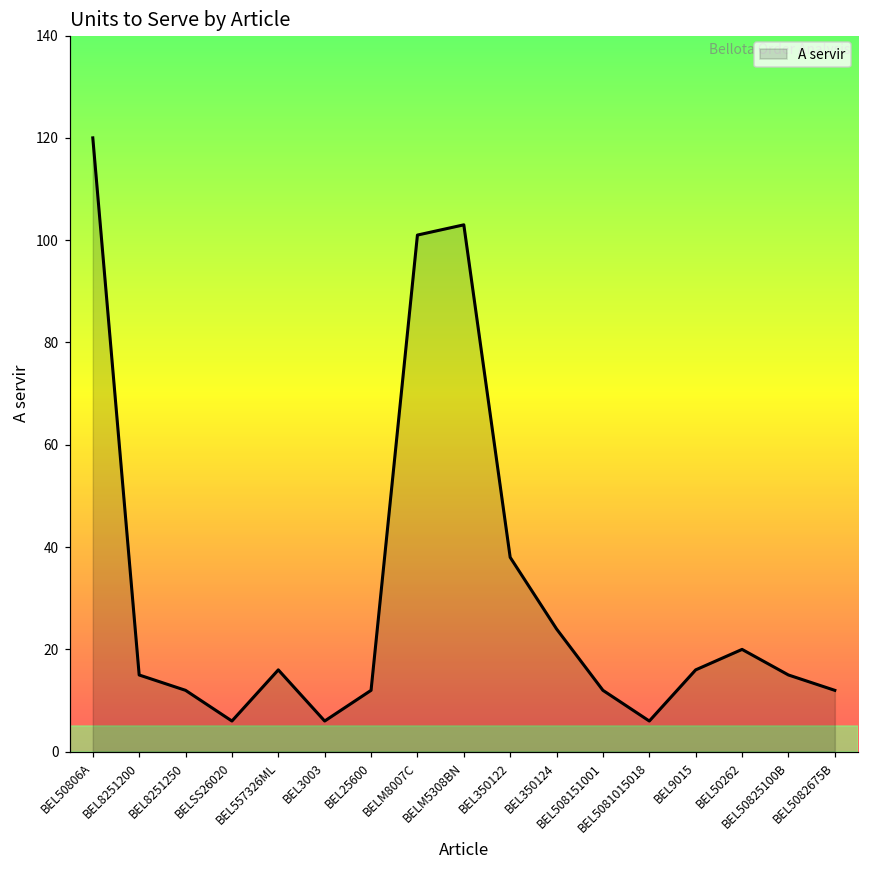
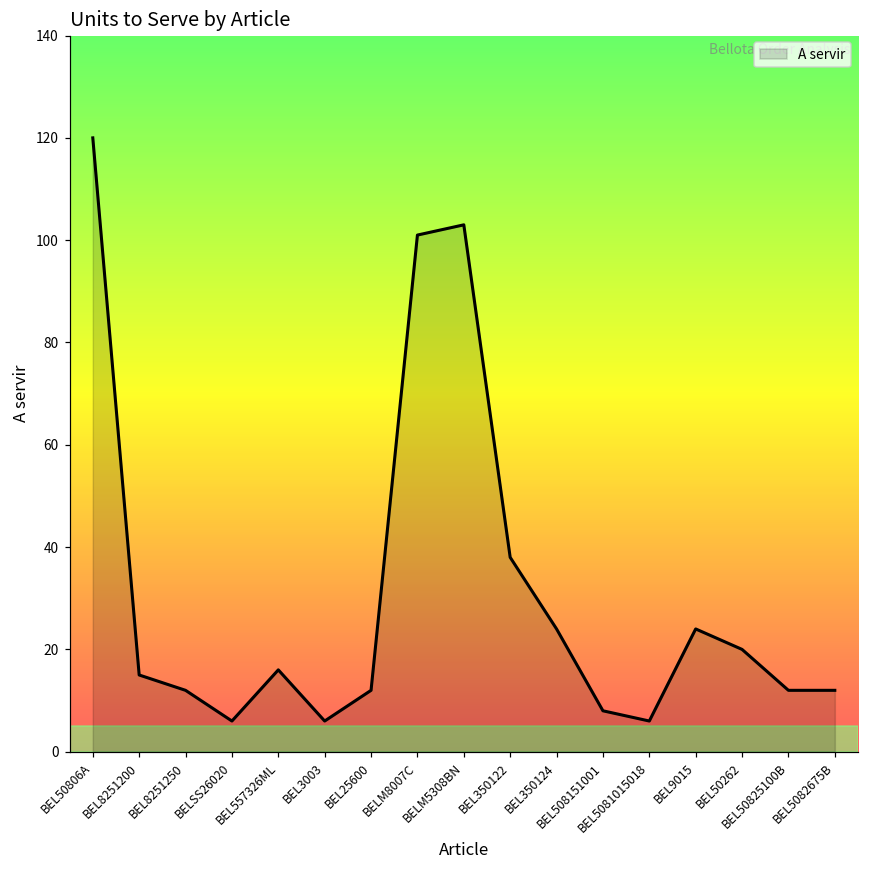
  {
    "BEL50806A": 120,
    "BEL8251200": 15,
    "BEL8251250": 12,
    "BELSS26020": 6,
    "BEL557326ML": 16,
    "BEL3003": 6,
    "BEL25600": 12,
    "BELM8007C": 101,
    "BELM5308BN": 103,
    "BEL350122": 38,
    "BEL350124": 24,
-   "BEL508151001": 12,
+   "BEL508151001": 8,
    "BEL5081015018": 6,
-   "BEL9015": 16,
+   "BEL9015": 24,
    "BEL50262": 20,
-   "BEL50825100B": 15,
+   "BEL50825100B": 12,
    "BEL5082675B": 12
  }
